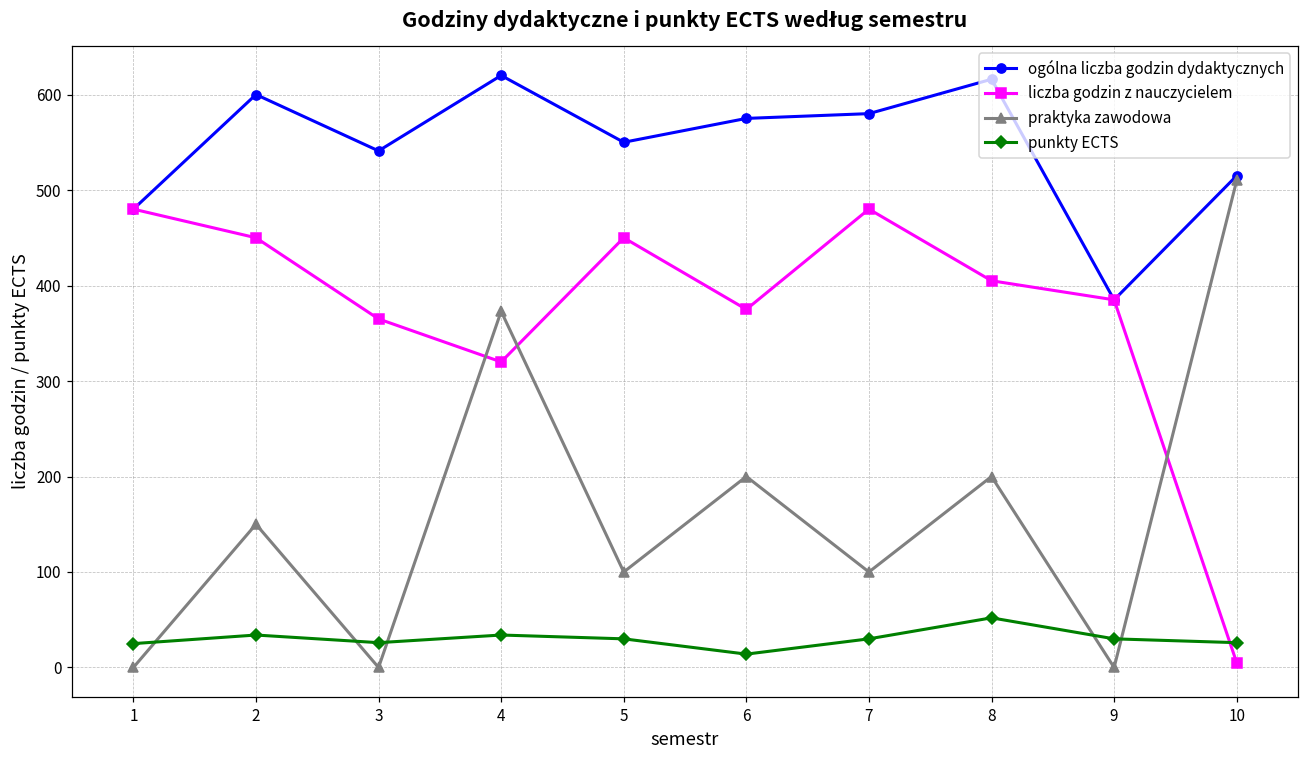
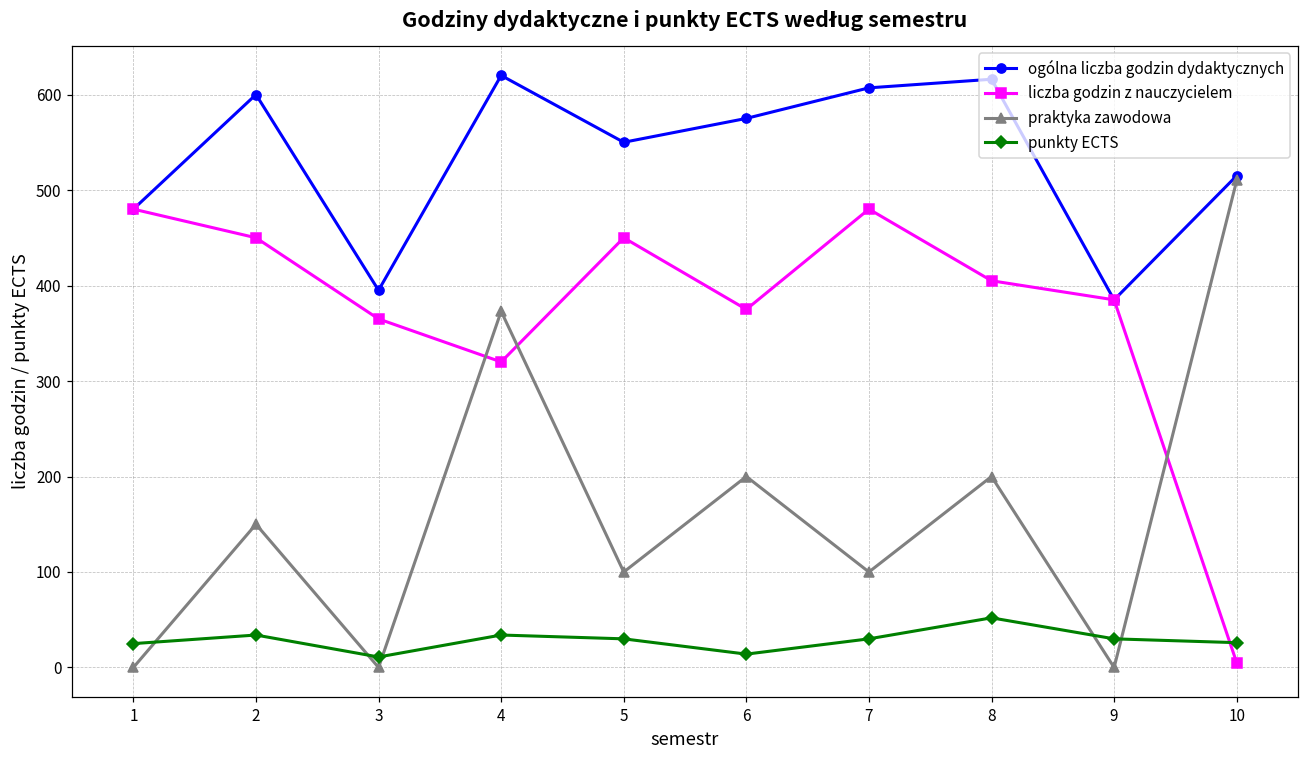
  {
    "ogólna liczba godzin dydaktycznych": {
      "2": 600,
-     "3": 540,
+     "3": 400,
      "4": 620,
      "5": 550,
      "6": 580,
-     "7": 580,
+     "7": 610,
      "10": 520
    },
    "liczba godzin z nauczycielem": {
      "2": 450,
      "3": 370,
      "4": 320,
      "5": 450,
      "6": 380,
      "7": 480,
      "8": 410,
      "10": 10
    },
    "praktyka zawodowa": {
      "1": 0,
      "2": 150,
      "3": 0,
      "4": 370,
      "5": 100,
      "6": 200,
      "7": 100,
      "8": 200,
      "9": 0,
      "10": 510
    },
    "punkty ECTS": {
      "1": 30,
      "2": 30,
-     "3": 30,
+     "3": 10,
      "4": 30,
      "5": 30,
      "6": 10,
      "7": 30,
      "8": 50,
      "9": 30,
      "10": 30
    }
  }
